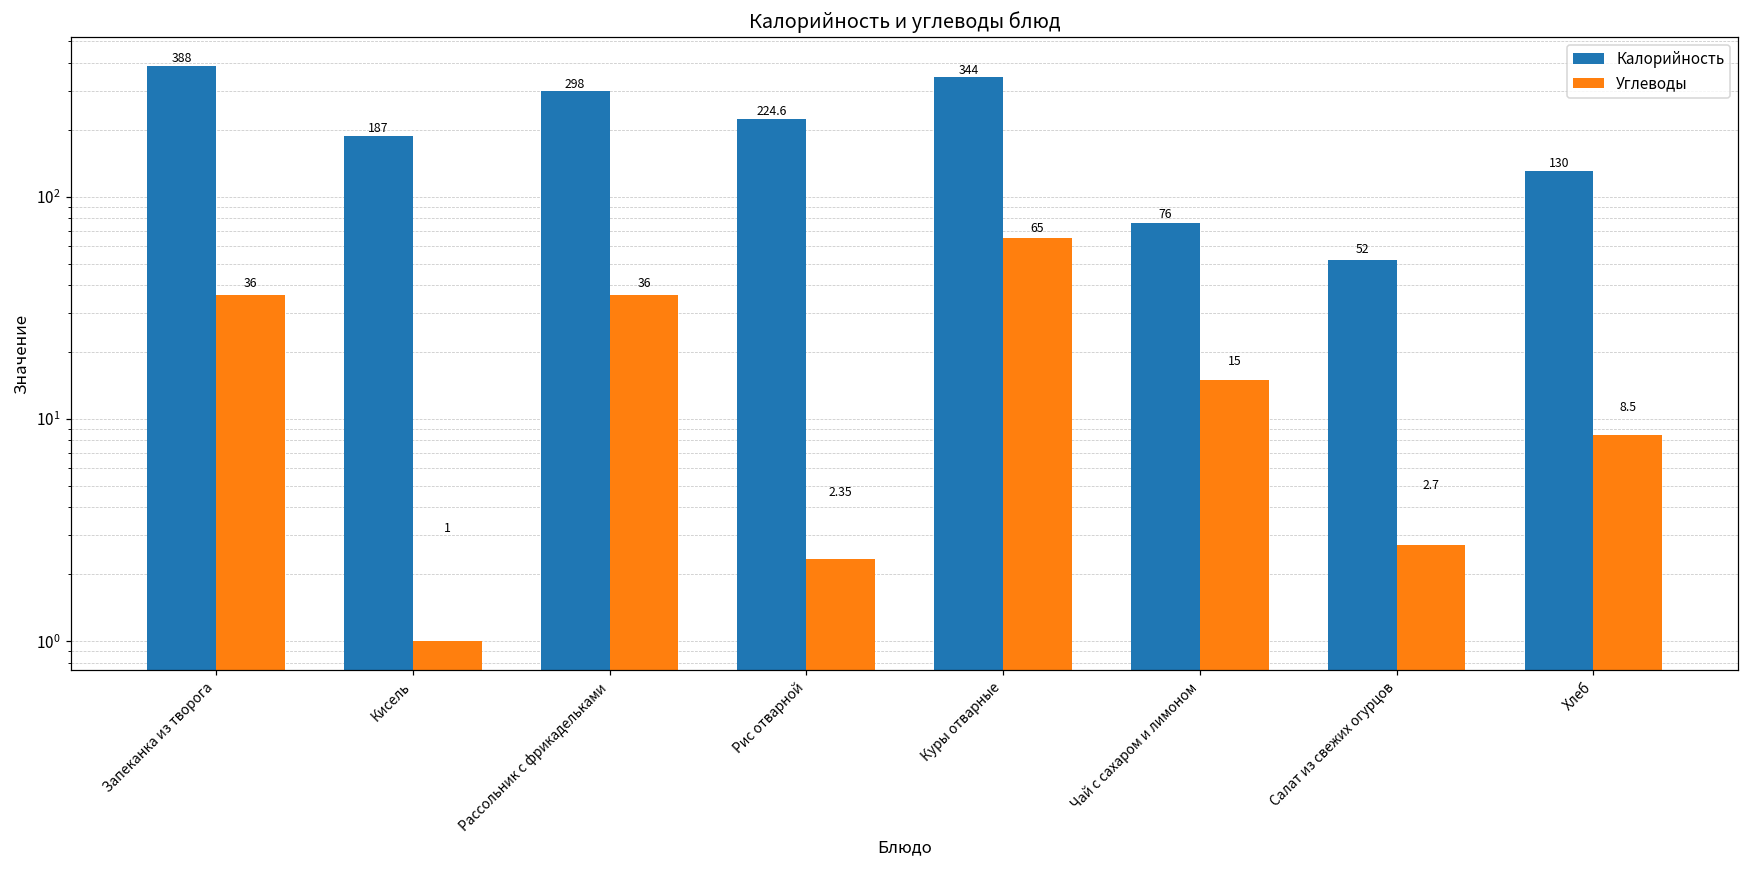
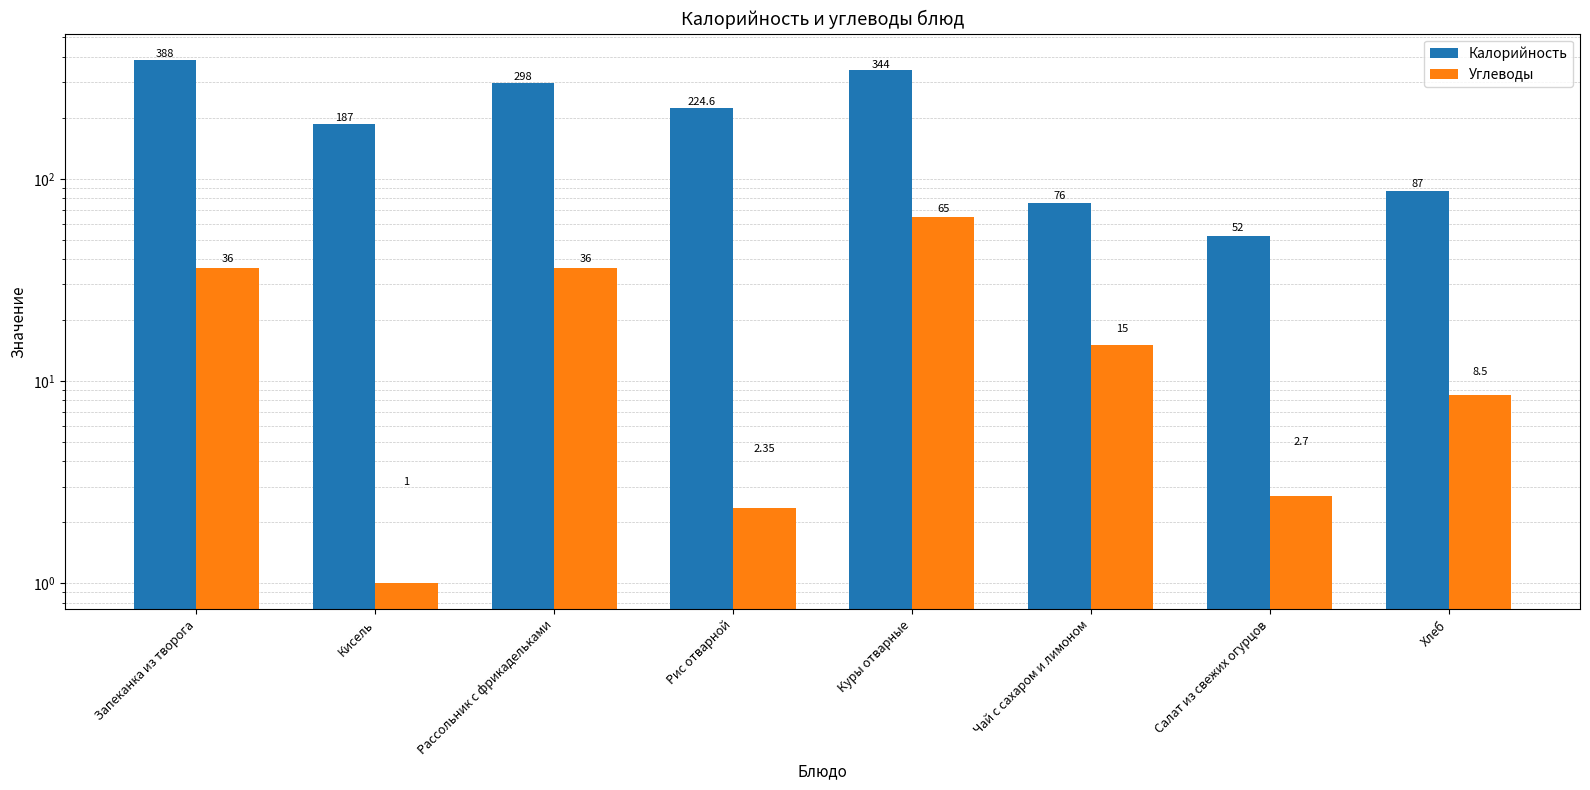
  {
    "Калорийность": {
      "Запеканка из творога": 388,
      "Кисель": 187,
      "Рассольник с фрикадельками": 298,
      "Рис отварной": 224.6,
      "Куры отварные": 344,
      "Чай с сахаром и лимоном": 76,
      "Салат из свежих огурцов": 52,
-     "Хлеб": 130
+     "Хлеб": 87
    },
    "Углеводы": {
      "Запеканка из творога": 36,
      "Рассольник с фрикадельками": 36,
      "Куры отварные": 65,
      "Чай с сахаром и лимоном": 15,
      "Хлеб": 8.5
    }
  }
